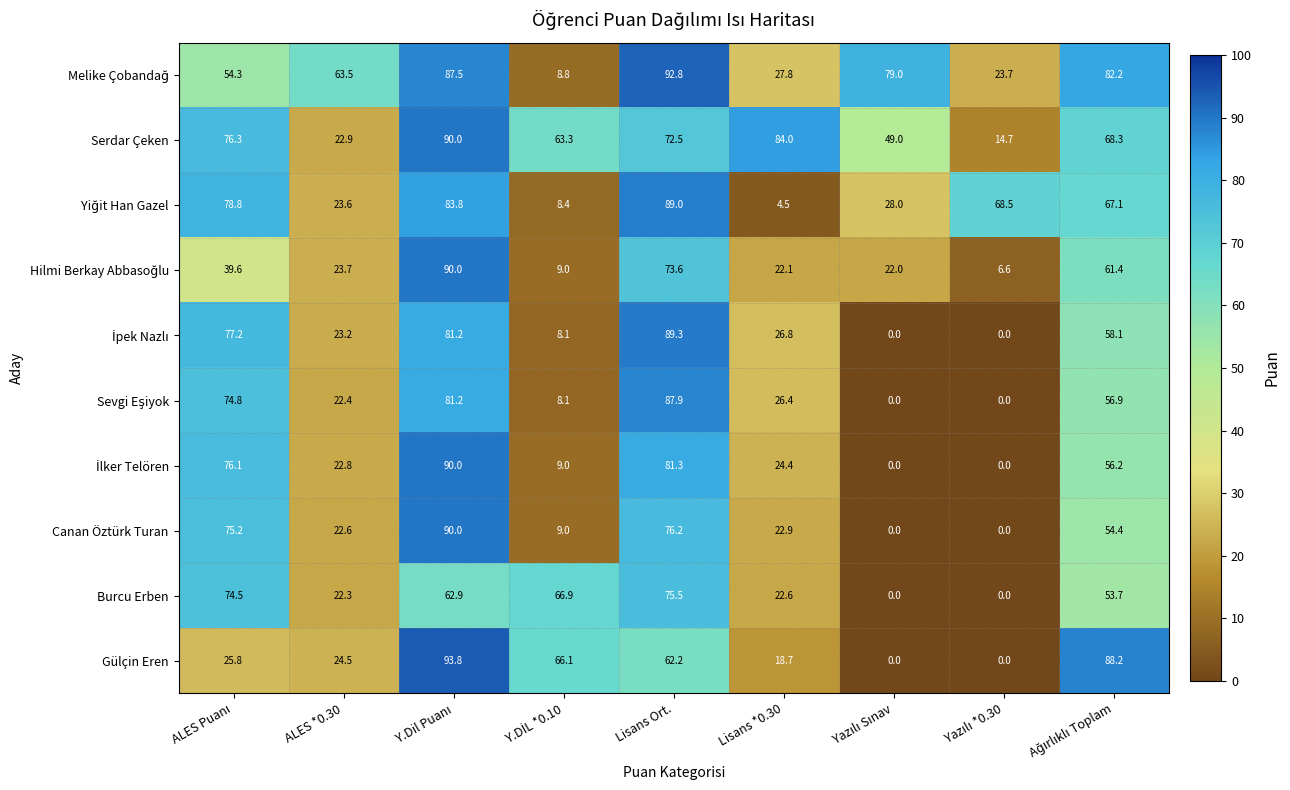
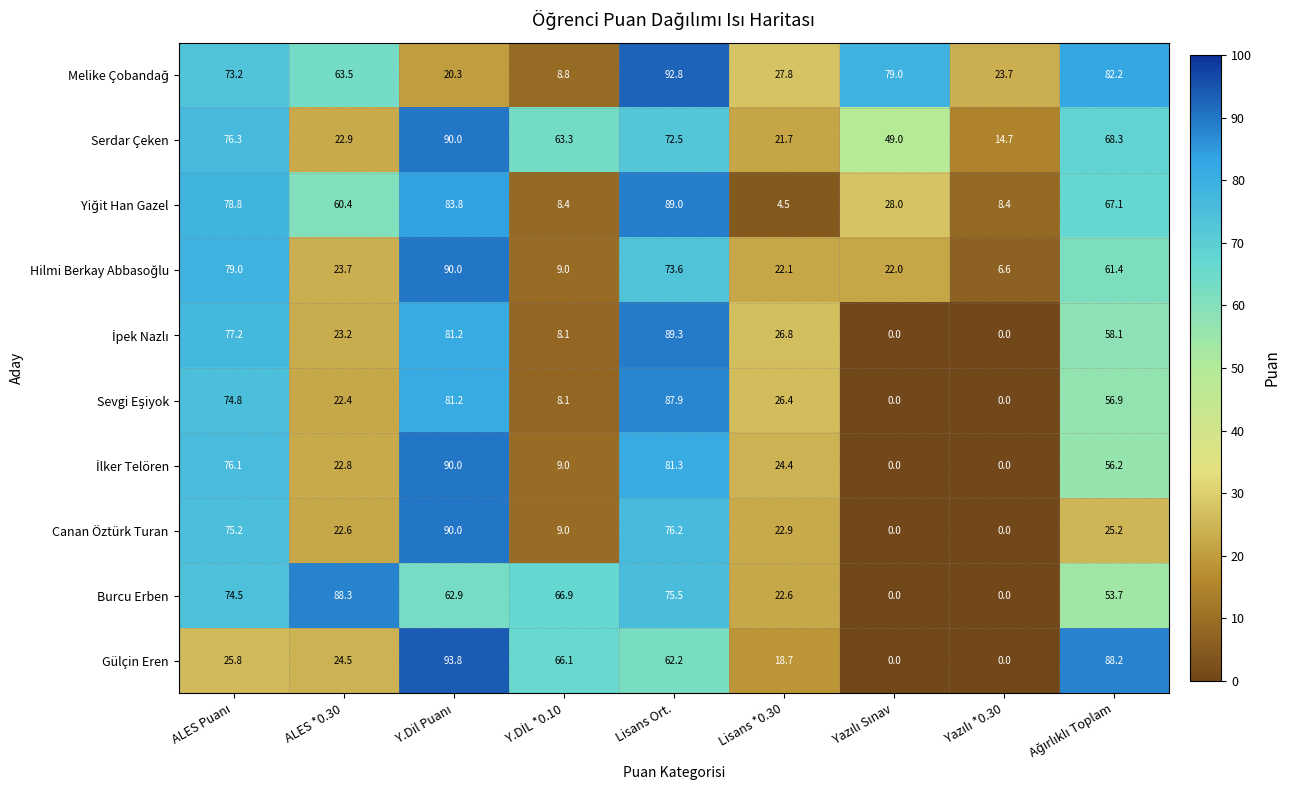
  {
    "Melike Çobandağ": {
-     "ALES Puanı": 54.3,
+     "ALES Puanı": 73.2,
      "ALES *0.30": 63.5,
-     "Y.Dil Puanı": 87.5,
+     "Y.Dil Puanı": 20.3,
      "Y.DİL *0.10": 8.8,
      "Lisans Ort.": 92.8,
      "Lisans *0.30": 27.8,
      "Yazılı Sınav": 79.0,
      "Yazılı *0.30": 23.7,
      "Ağırlıklı Toplam": 82.2
    },
    "Serdar Çeken": {
      "ALES Puanı": 76.3,
      "ALES *0.30": 22.9,
      "Y.Dil Puanı": 90.0,
      "Y.DİL *0.10": 63.3,
      "Lisans Ort.": 72.5,
-     "Lisans *0.30": 84.0,
+     "Lisans *0.30": 21.7,
      "Yazılı Sınav": 49.0,
      "Yazılı *0.30": 14.7,
      "Ağırlıklı Toplam": 68.3
    },
    "Yiğit Han Gazel": {
      "ALES Puanı": 78.8,
-     "ALES *0.30": 23.6,
+     "ALES *0.30": 60.4,
      "Y.Dil Puanı": 83.8,
      "Y.DİL *0.10": 8.4,
      "Lisans Ort.": 89.0,
      "Lisans *0.30": 4.5,
      "Yazılı Sınav": 28.0,
-     "Yazılı *0.30": 68.5,
+     "Yazılı *0.30": 8.4,
      "Ağırlıklı Toplam": 67.1
    },
    "Hilmi Berkay Abbasoğlu": {
-     "ALES Puanı": 39.6,
+     "ALES Puanı": 79.0,
      "ALES *0.30": 23.7,
      "Y.Dil Puanı": 90.0,
      "Y.DİL *0.10": 9.0,
      "Lisans Ort.": 73.6,
      "Lisans *0.30": 22.1,
      "Yazılı Sınav": 22.0,
      "Yazılı *0.30": 6.6,
      "Ağırlıklı Toplam": 61.4
    },
    "İpek Nazlı": {
      "ALES Puanı": 77.2,
      "ALES *0.30": 23.2,
      "Y.Dil Puanı": 81.2,
      "Y.DİL *0.10": 8.1,
      "Lisans Ort.": 89.3,
      "Lisans *0.30": 26.8,
      "Yazılı Sınav": 0.0,
      "Yazılı *0.30": 0.0,
      "Ağırlıklı Toplam": 58.1
    },
    "Sevgi Eşiyok": {
      "ALES Puanı": 74.8,
      "ALES *0.30": 22.4,
      "Y.Dil Puanı": 81.2,
      "Y.DİL *0.10": 8.1,
      "Lisans Ort.": 87.9,
      "Lisans *0.30": 26.4,
      "Yazılı Sınav": 0.0,
      "Yazılı *0.30": 0.0,
      "Ağırlıklı Toplam": 56.9
    },
    "İlker Telören": {
      "ALES Puanı": 76.1,
      "ALES *0.30": 22.8,
      "Y.Dil Puanı": 90.0,
      "Y.DİL *0.10": 9.0,
      "Lisans Ort.": 81.3,
      "Lisans *0.30": 24.4,
      "Yazılı Sınav": 0.0,
      "Yazılı *0.30": 0.0,
      "Ağırlıklı Toplam": 56.2
    },
    "Canan Öztürk Turan": {
      "ALES Puanı": 75.2,
      "ALES *0.30": 22.6,
      "Y.Dil Puanı": 90.0,
      "Y.DİL *0.10": 9.0,
      "Lisans Ort.": 76.2,
      "Lisans *0.30": 22.9,
      "Yazılı Sınav": 0.0,
      "Yazılı *0.30": 0.0,
-     "Ağırlıklı Toplam": 54.4
+     "Ağırlıklı Toplam": 25.2
    },
    "Burcu Erben": {
      "ALES Puanı": 74.5,
-     "ALES *0.30": 22.3,
+     "ALES *0.30": 88.3,
      "Y.Dil Puanı": 62.9,
      "Y.DİL *0.10": 66.9,
      "Lisans Ort.": 75.5,
      "Lisans *0.30": 22.6,
      "Yazılı Sınav": 0.0,
      "Yazılı *0.30": 0.0,
      "Ağırlıklı Toplam": 53.7
    },
    "Gülçin Eren": {
      "ALES Puanı": 25.8,
      "ALES *0.30": 24.5,
      "Y.Dil Puanı": 93.8,
      "Y.DİL *0.10": 66.1,
      "Lisans Ort.": 62.2,
      "Lisans *0.30": 18.7,
      "Yazılı Sınav": 0.0,
      "Yazılı *0.30": 0.0,
      "Ağırlıklı Toplam": 88.2
    }
  }
